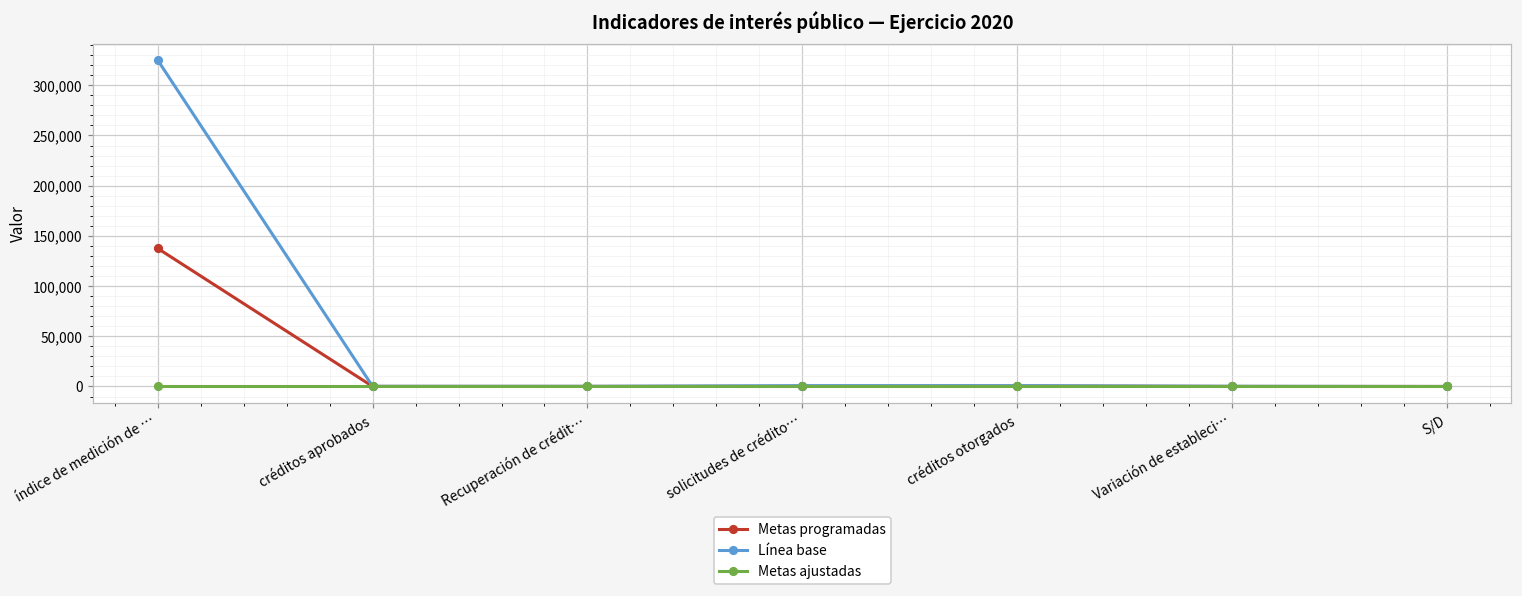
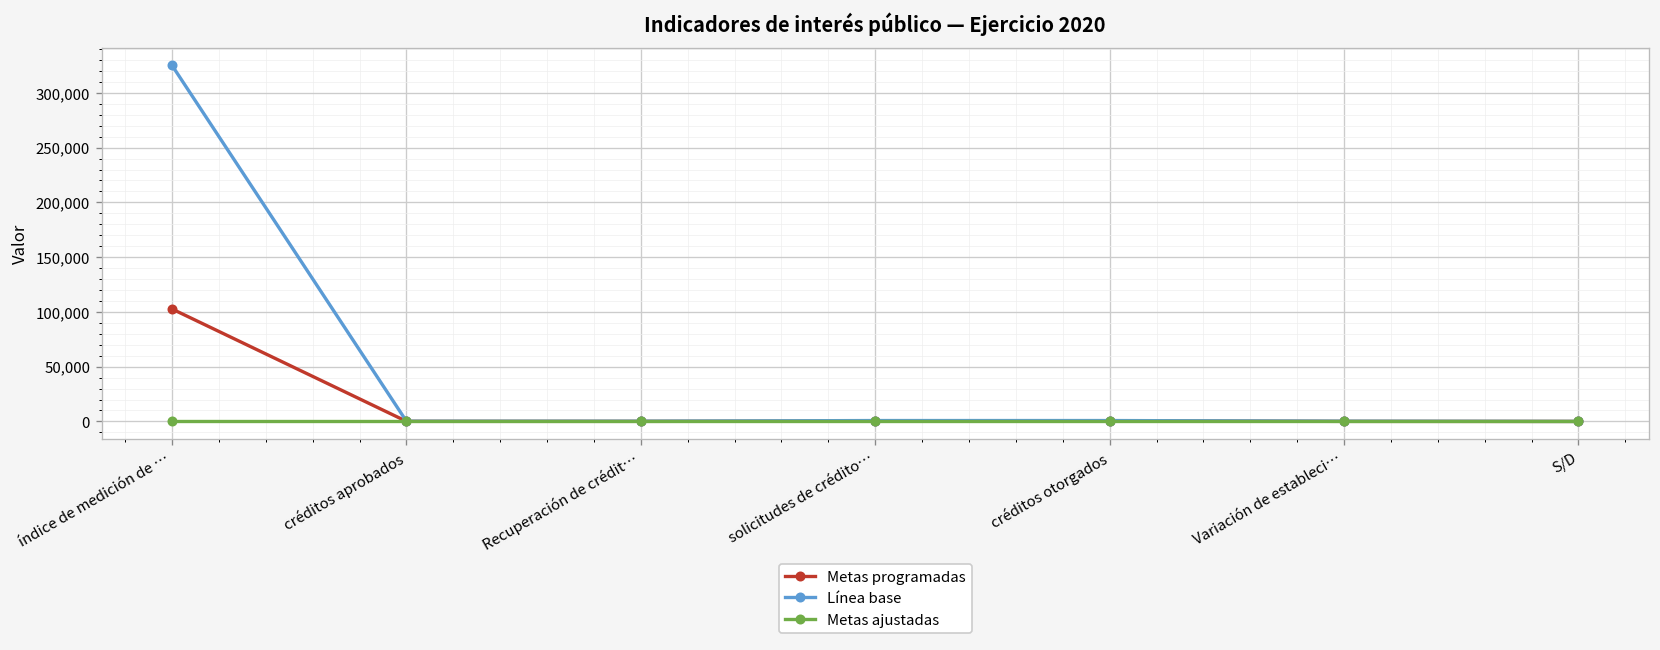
  {
    "Metas programadas": {
-     "índice de medición de …": "140,000"
+     "índice de medición de …": "100,000"
    },
    "Línea base": {
      "índice de medición de …": "330,000"
    },
    "Metas ajustadas": {
      "índice de medición de …": "0"
    }
  }
